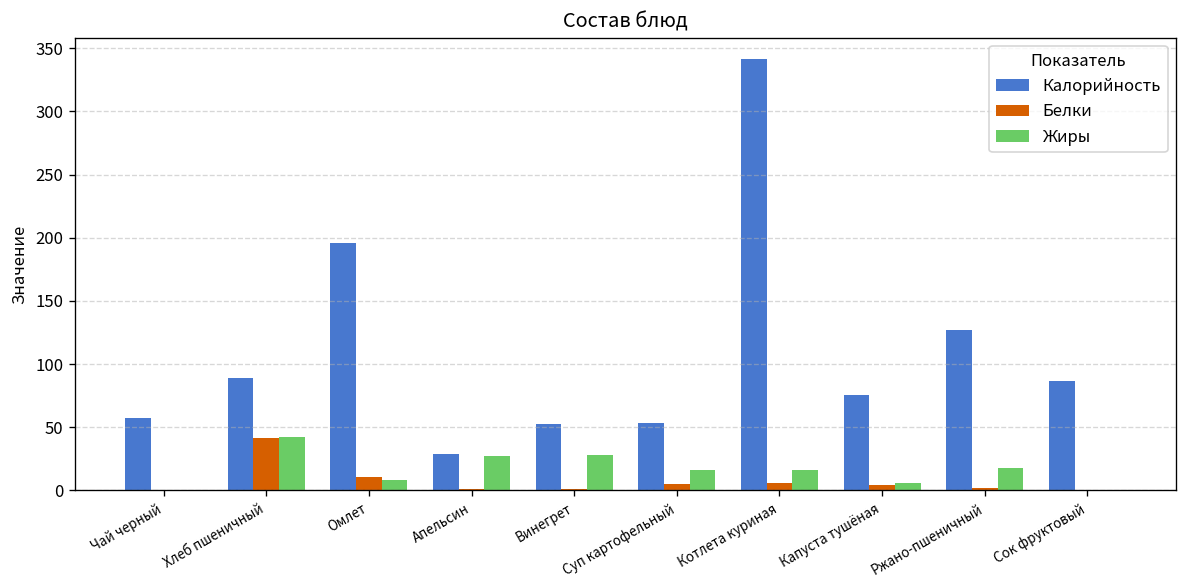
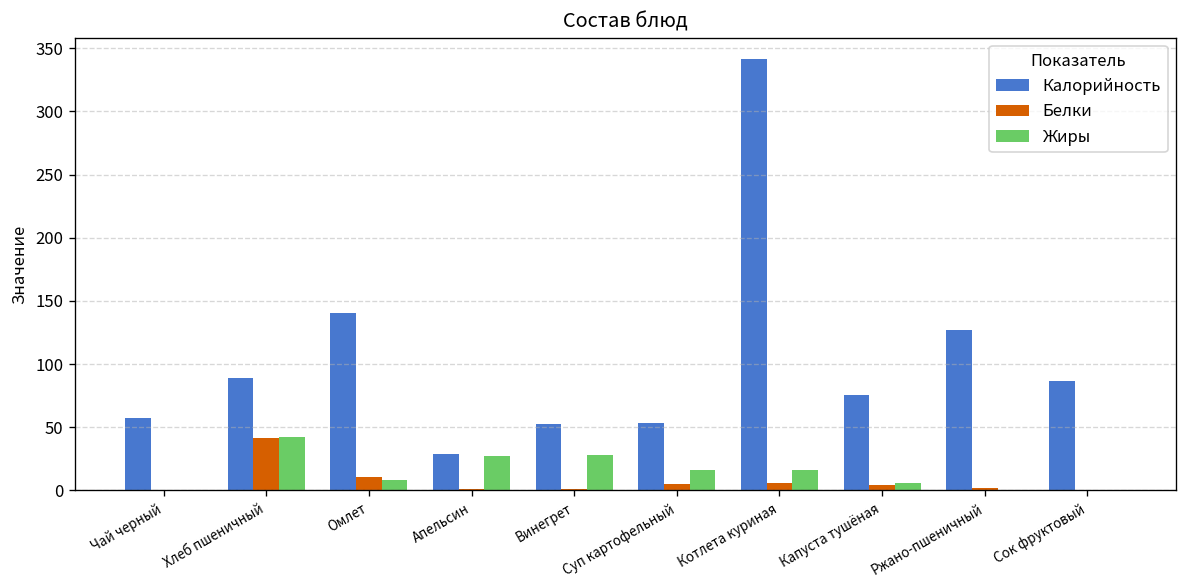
  {
    "Калорийность": {
      "Чай черный": 57,
      "Хлеб пшеничный": 89,
-     "Омлет": 196,
+     "Омлет": 140,
      "Апельсин": 29,
      "Винегрет": 53,
      "Суп картофельный": 54,
      "Котлета куриная": 341,
      "Капуста тушёная": 75,
      "Ржано-пшеничный": 127,
      "Сок фруктовый": 86
    },
    "Белки": {
      "Чай черный": 0,
      "Хлеб пшеничный": 42,
      "Омлет": 11,
      "Суп картофельный": 5,
      "Котлета куриная": 6,
      "Капуста тушёная": 4,
      "Сок фруктовый": 0
    },
    "Жиры": {
      "Чай черный": 0,
      "Хлеб пшеничный": 42,
      "Омлет": 8,
      "Апельсин": 27,
      "Винегрет": 28,
      "Суп картофельный": 16,
      "Котлета куриная": 16,
      "Капуста тушёная": 6,
-     "Ржано-пшеничный": 18,
+     "Ржано-пшеничный": 0,
      "Сок фруктовый": 0
    }
  }
